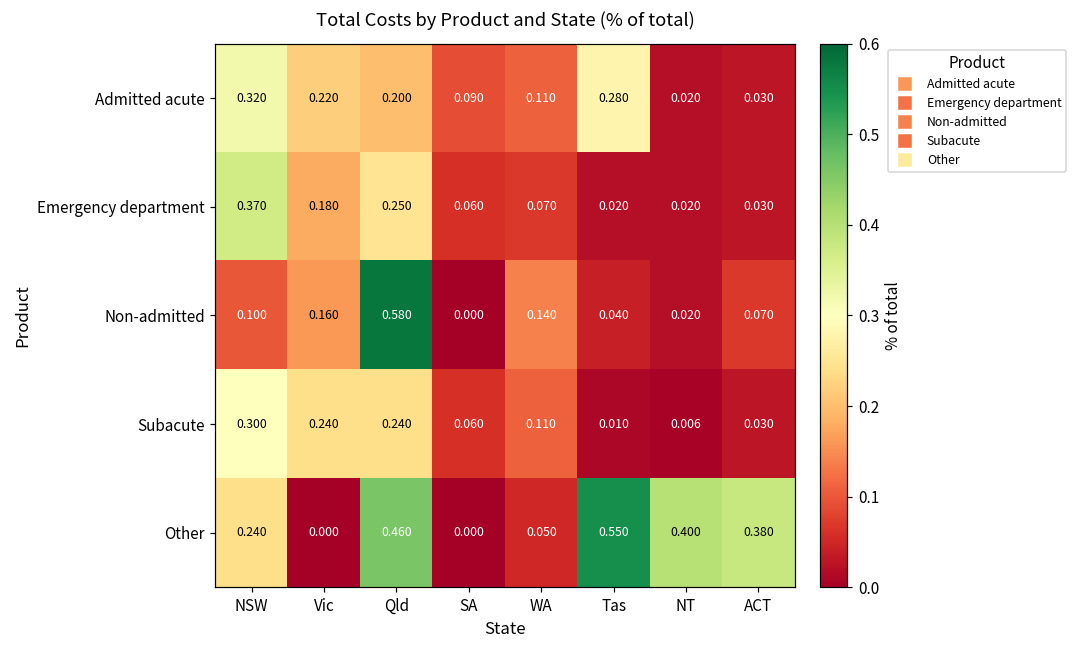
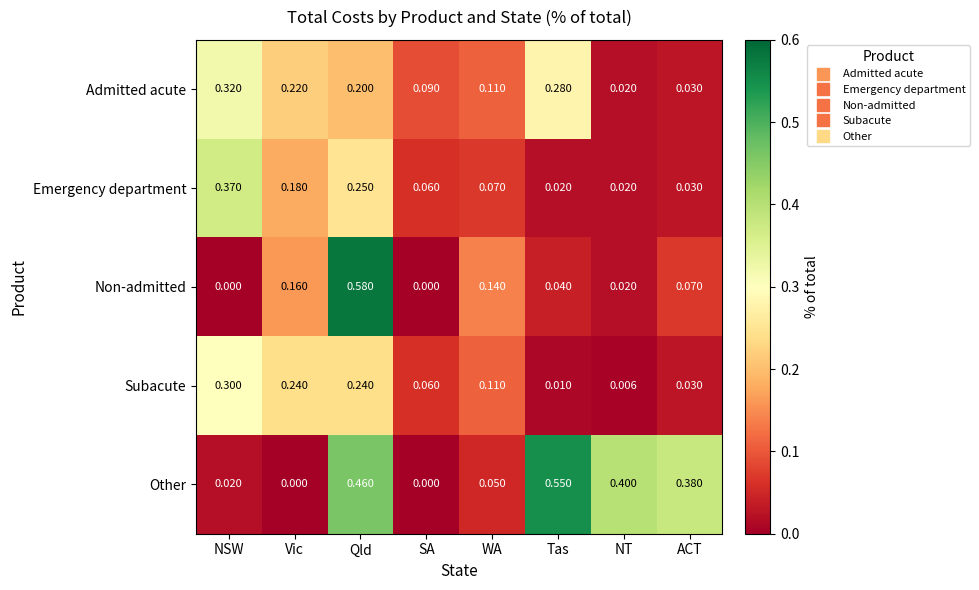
  {
    "Admitted acute": {
      "NSW": 0.320,
      "Vic": 0.220,
      "Qld": 0.200,
      "SA": 0.090,
      "WA": 0.110,
      "Tas": 0.280,
      "NT": 0.020,
      "ACT": 0.030
    },
    "Emergency department": {
      "NSW": 0.370,
      "Vic": 0.180,
      "Qld": 0.250,
      "SA": 0.060,
      "WA": 0.070,
      "Tas": 0.020,
      "NT": 0.020,
      "ACT": 0.030
    },
    "Non-admitted": {
-     "NSW": 0.100,
+     "NSW": 0.000,
      "Vic": 0.160,
      "Qld": 0.580,
      "SA": 0.000,
      "WA": 0.140,
      "Tas": 0.040,
      "NT": 0.020,
      "ACT": 0.070
    },
    "Subacute": {
      "NSW": 0.300,
      "Vic": 0.240,
      "Qld": 0.240,
      "SA": 0.060,
      "WA": 0.110,
      "Tas": 0.010,
      "NT": 0.006,
      "ACT": 0.030
    },
    "Other": {
-     "NSW": 0.240,
+     "NSW": 0.020,
      "Vic": 0.000,
      "Qld": 0.460,
      "SA": 0.000,
      "WA": 0.050,
      "Tas": 0.550,
      "NT": 0.400,
      "ACT": 0.380
    }
  }
